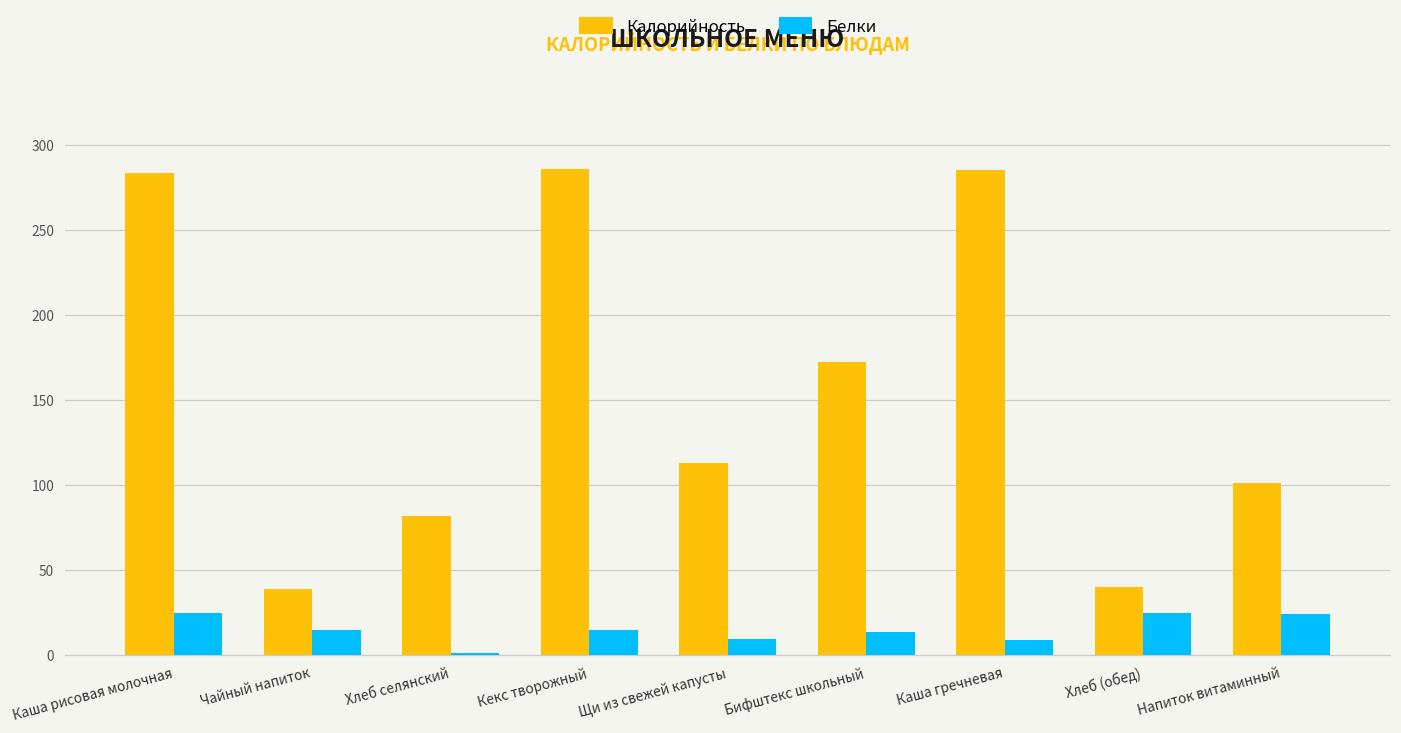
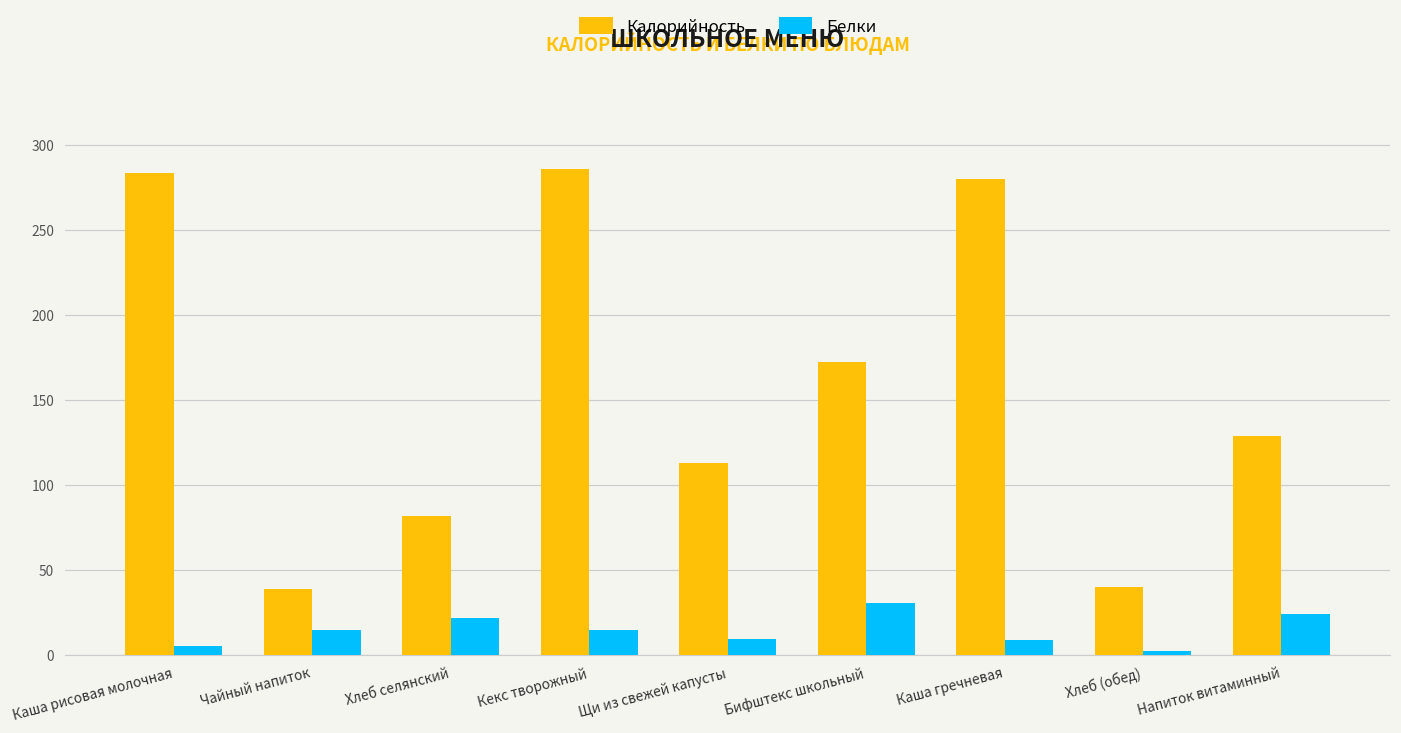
  {
    "Калорийность": {
      "Каша рисовая молочная": 284,
      "Чайный напиток": 39,
      "Хлеб селянский": 82,
      "Кекс творожный": 286,
      "Щи из свежей капусты": 113,
      "Бифштекс школьный": 172,
-     "Каша гречневая": 285,
+     "Каша гречневая": 280,
      "Хлеб (обед)": 40,
-     "Напиток витаминный": 101
+     "Напиток витаминный": 129
    },
    "Белки": {
-     "Каша рисовая молочная": 25,
+     "Каша рисовая молочная": 5,
      "Чайный напиток": 15,
-     "Хлеб селянский": 1,
+     "Хлеб селянский": 22,
      "Кекс творожный": 15,
      "Щи из свежей капусты": 9,
-     "Бифштекс школьный": 13,
+     "Бифштекс школьный": 31,
      "Каша гречневая": 9,
-     "Хлеб (обед)": 25,
+     "Хлеб (обед)": 2,
      "Напиток витаминный": 24
    }
  }
